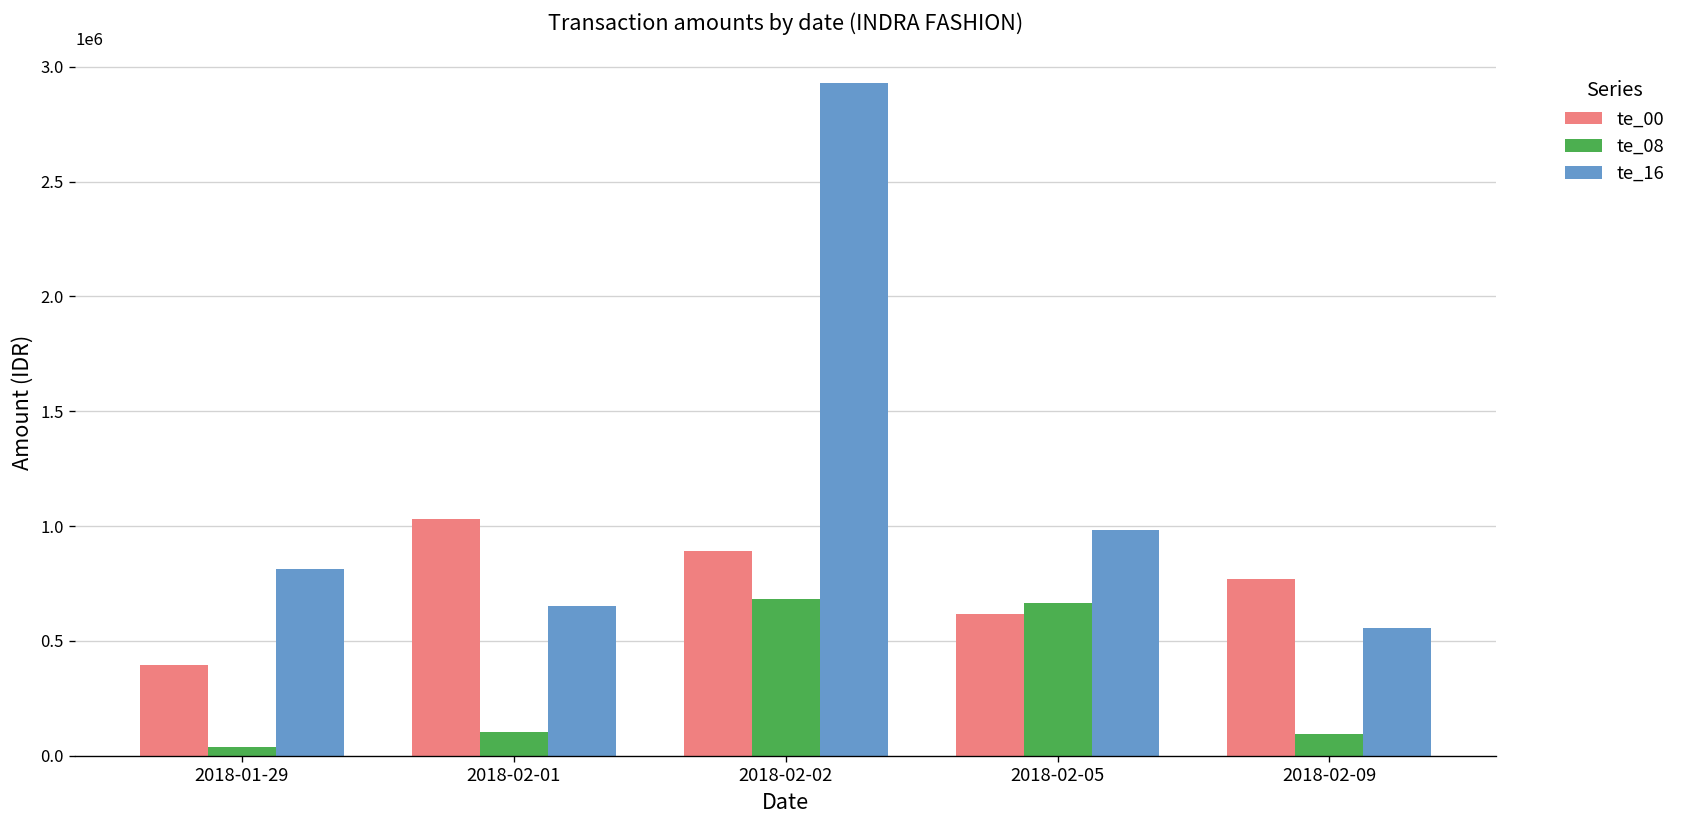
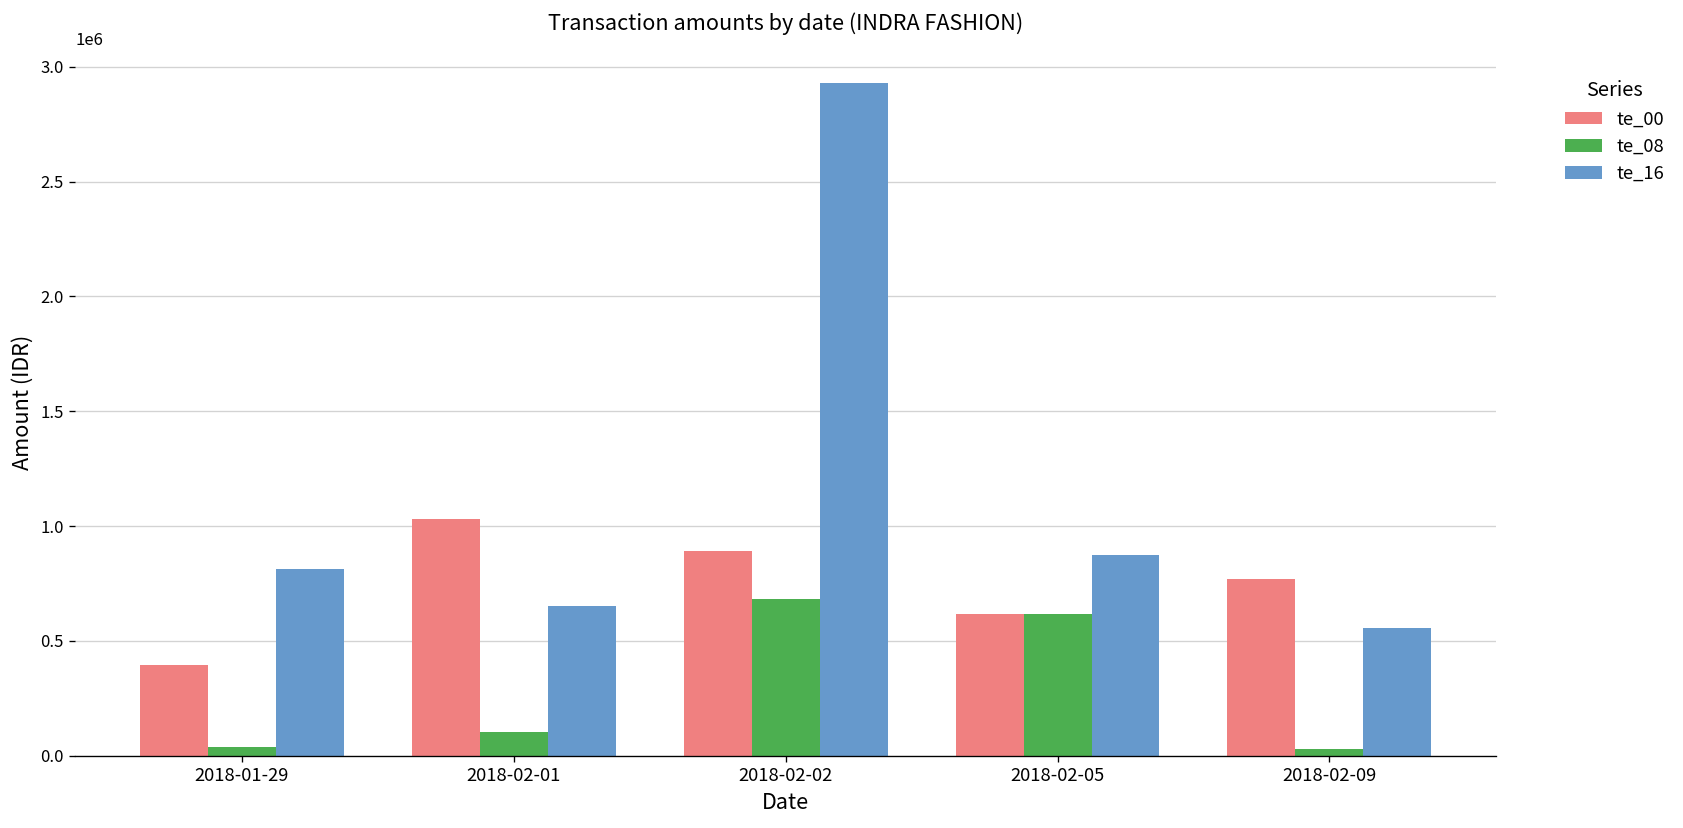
  {
    "te_00": {
      "2018-01-29": 400000,
      "2018-02-01": 1030000,
      "2018-02-02": 890000,
      "2018-02-05": 620000,
      "2018-02-09": 770000
    },
    "te_08": {
      "2018-01-29": 40000,
      "2018-02-01": 100000,
      "2018-02-02": 680000,
-     "2018-02-05": 670000,
-     "2018-02-09": 100000
+     "2018-02-05": 620000,
+     "2018-02-09": 30000
    },
    "te_16": {
      "2018-01-29": 810000,
      "2018-02-01": 650000,
      "2018-02-02": 2930000,
-     "2018-02-05": 980000,
+     "2018-02-05": 880000,
      "2018-02-09": 560000
    }
  }
